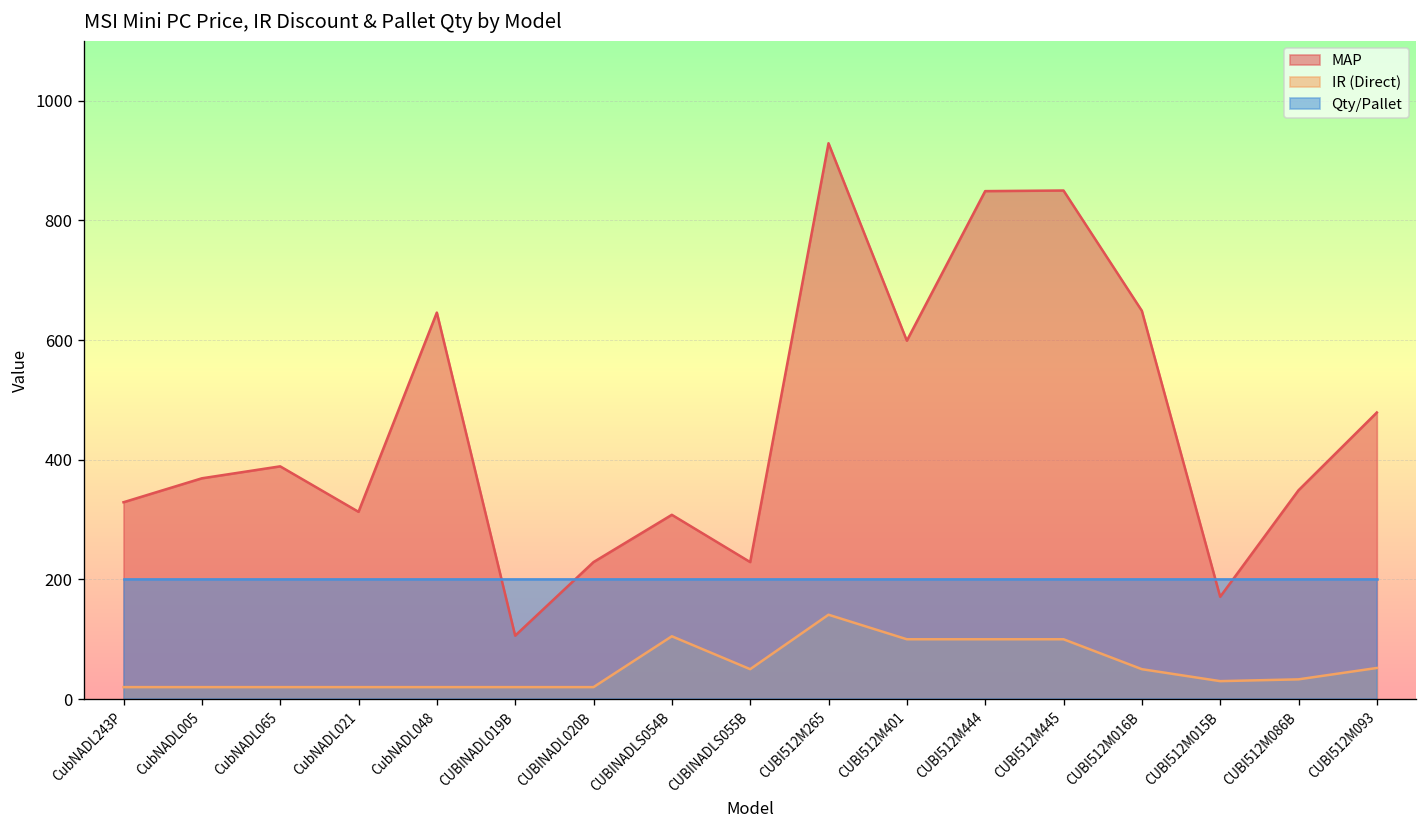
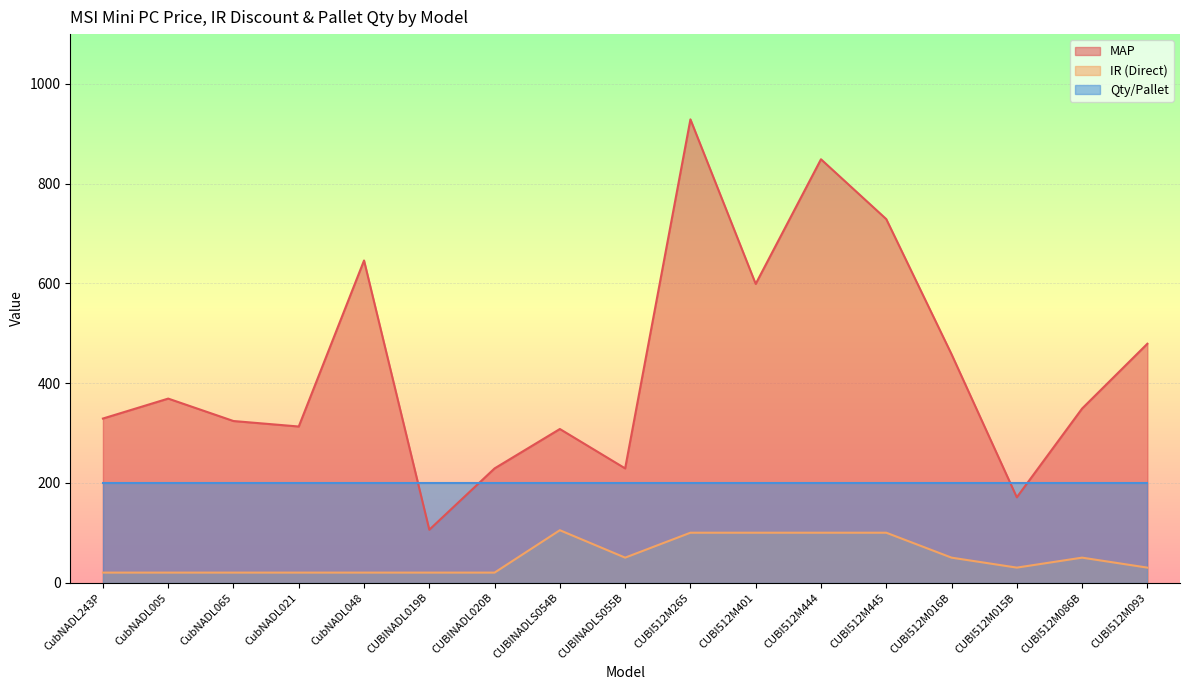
  {
    "MAP": {
      "CubNADL243P": 330,
      "CubNADL005": 370,
-     "CubNADL065": 390,
+     "CubNADL065": 320,
      "CubNADL021": 310,
      "CubNADL048": 650,
      "CUBINADL019B": 110,
      "CUBINADL020B": 230,
      "CUBINADLS054B": 310,
      "CUBINADLS055B": 230,
      "CUBI512M265": 930,
      "CUBI512M401": 600,
      "CUBI512M444": 850,
-     "CUBI512M445": 850,
-     "CUBI512M016B": 650,
+     "CUBI512M445": 730,
+     "CUBI512M016B": 460,
      "CUBI512M015B": 170,
      "CUBI512M086B": 350,
      "CUBI512M093": 480
    },
    "IR (Direct)": {
      "CubNADL243P": 20,
      "CubNADL005": 20,
      "CubNADL065": 20,
      "CubNADL021": 20,
      "CubNADL048": 20,
      "CUBINADL019B": 20,
      "CUBINADL020B": 20,
      "CUBINADLS054B": 110,
      "CUBINADLS055B": 50,
-     "CUBI512M265": 140,
+     "CUBI512M265": 100,
      "CUBI512M401": 100,
      "CUBI512M444": 100,
      "CUBI512M445": 100,
      "CUBI512M016B": 50,
      "CUBI512M015B": 30,
-     "CUBI512M086B": 30,
-     "CUBI512M093": 50
+     "CUBI512M086B": 50,
+     "CUBI512M093": 30
    },
    "Qty/Pallet": {
      "CubNADL243P": 200,
      "CubNADL005": 200,
      "CubNADL065": 200,
      "CubNADL021": 200,
      "CubNADL048": 200,
      "CUBINADL019B": 200,
      "CUBINADL020B": 200,
      "CUBINADLS054B": 200,
      "CUBINADLS055B": 200,
      "CUBI512M265": 200,
      "CUBI512M401": 200,
      "CUBI512M444": 200,
      "CUBI512M445": 200,
      "CUBI512M016B": 200,
      "CUBI512M015B": 200,
      "CUBI512M086B": 200,
      "CUBI512M093": 200
    }
  }
